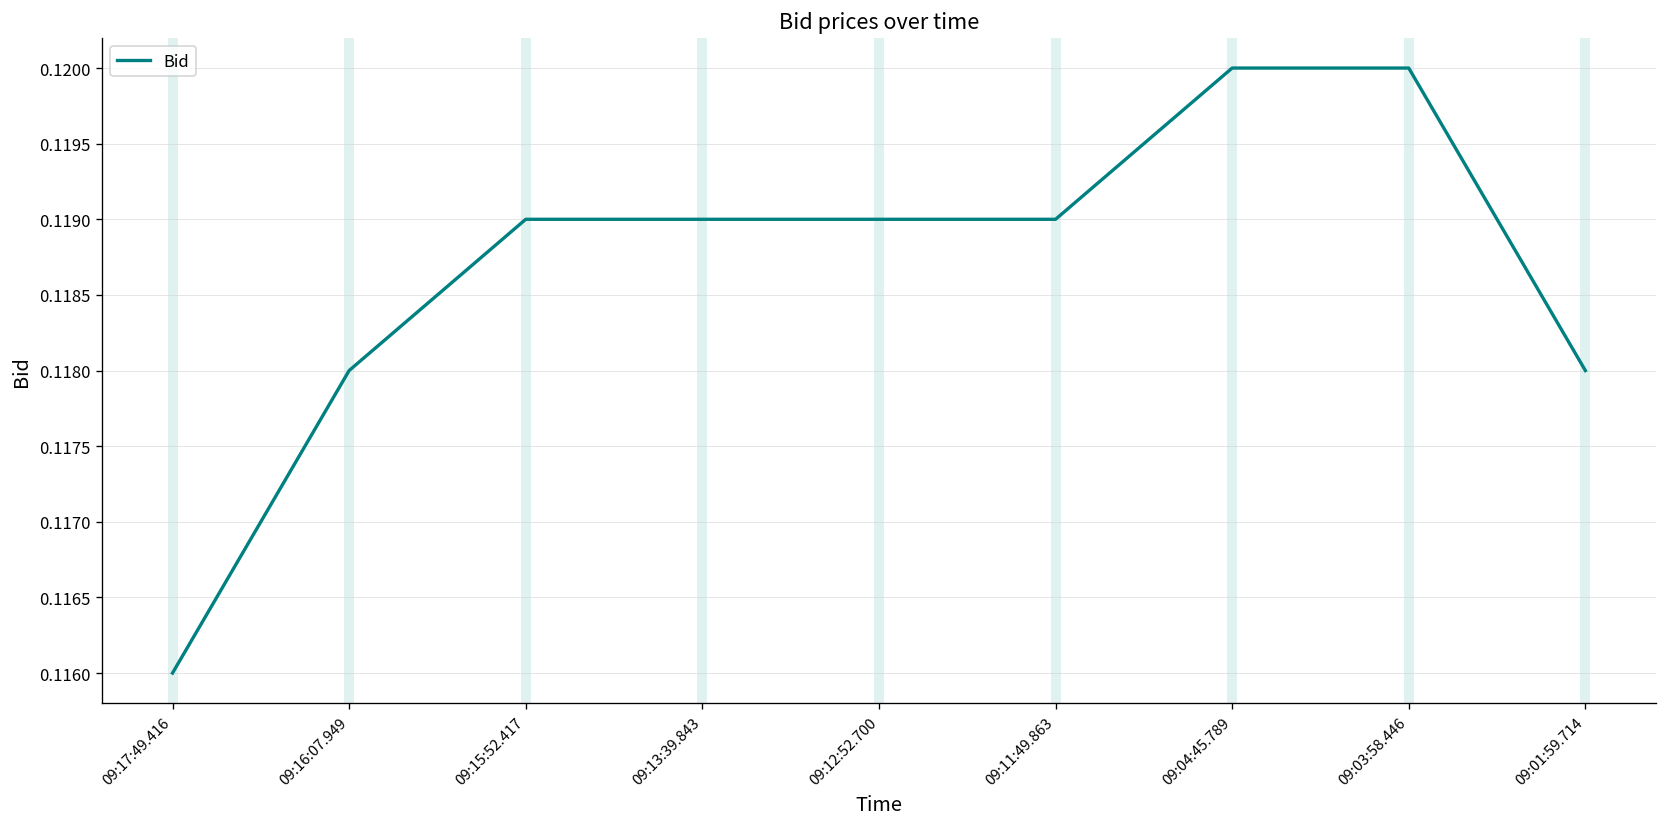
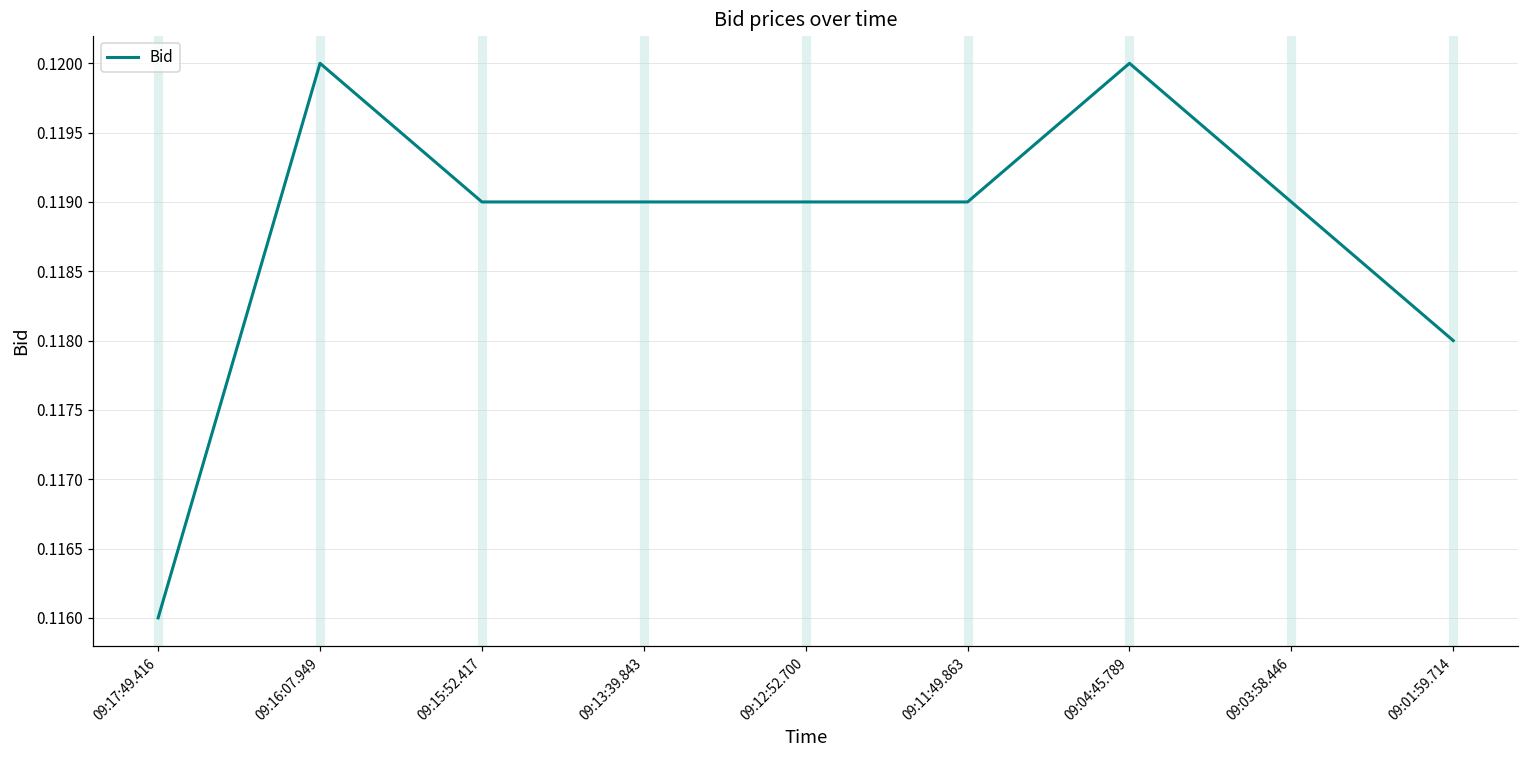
  {
    "09:17:49.416": 0.116,
-   "09:16:07.949": 0.118,
+   "09:16:07.949": 0.120,
    "09:15:52.417": 0.119,
    "09:13:39.843": 0.119,
    "09:12:52.700": 0.119,
    "09:11:49.863": 0.119,
    "09:04:45.789": 0.120,
-   "09:03:58.446": 0.120,
+   "09:03:58.446": 0.119,
    "09:01:59.714": 0.118
  }
